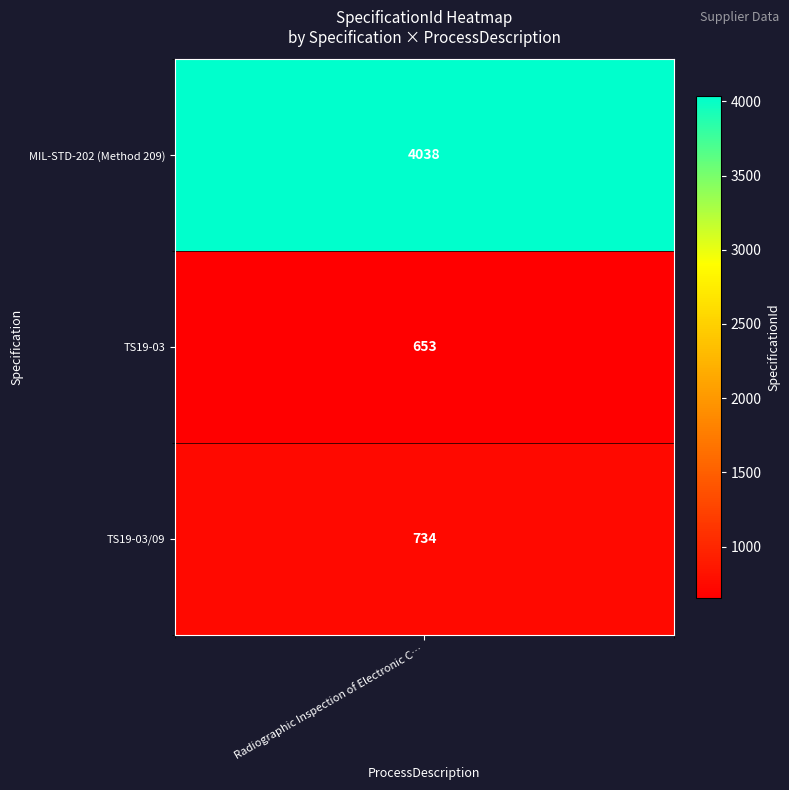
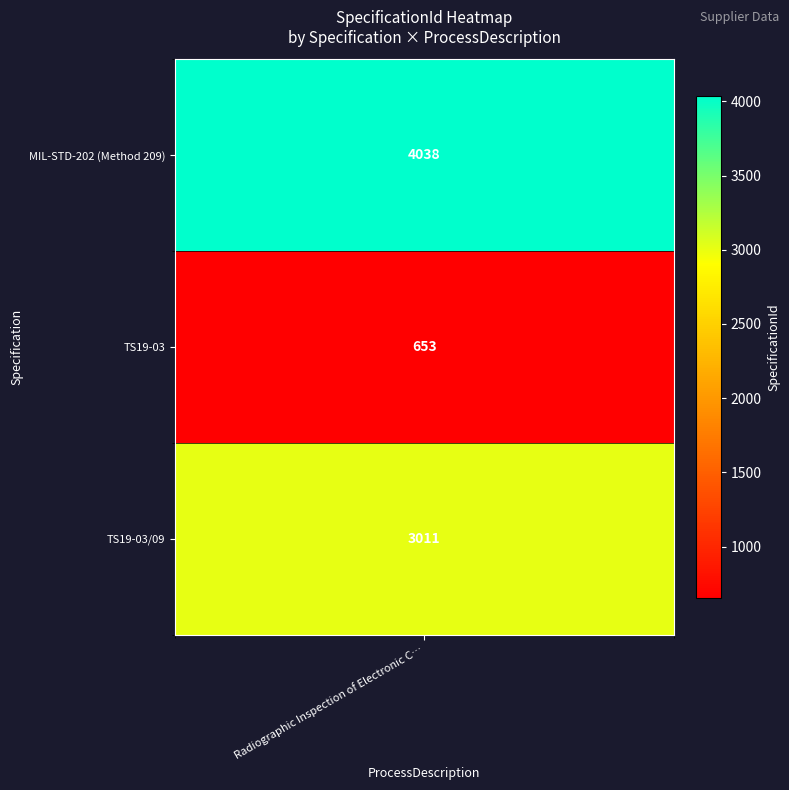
  {
    "MIL-STD-202 (Method 209)": {
      "Radiographic Inspection of Electronic C…": 4038
    },
    "TS19-03": {
      "Radiographic Inspection of Electronic C…": 653
    },
    "TS19-03/09": {
-     "Radiographic Inspection of Electronic C…": 734
+     "Radiographic Inspection of Electronic C…": 3011
    }
  }
